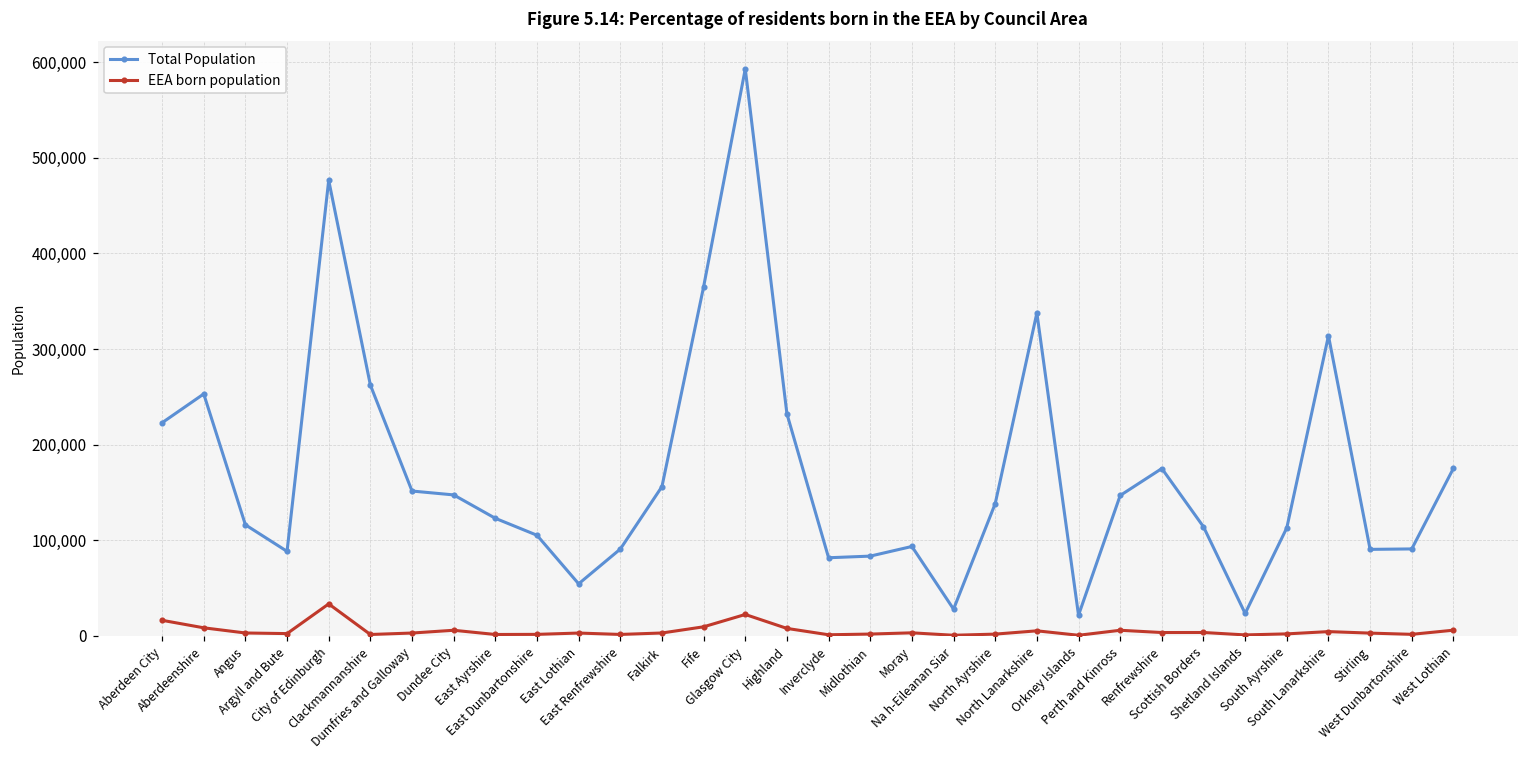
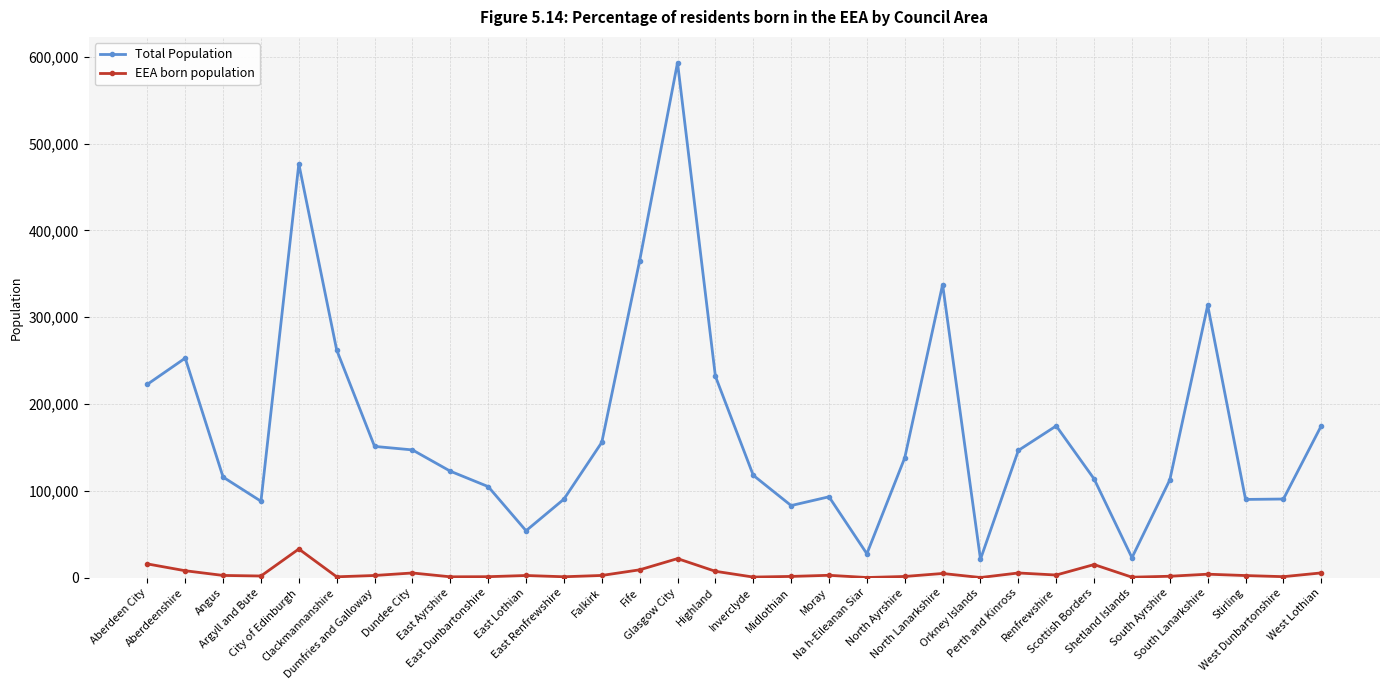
  {
    "Total Population": {
      "Aberdeen City": "220,000",
      "Aberdeenshire": "250,000",
      "Angus": "120,000",
      "Argyll and Bute": "90,000",
      "City of Edinburgh": "480,000",
      "Clackmannanshire": "260,000",
      "Dumfries and Galloway": "150,000",
      "Dundee City": "150,000",
      "East Ayrshire": "120,000",
      "East Dunbartonshire": "110,000",
      "East Lothian": "50,000",
      "East Renfrewshire": "90,000",
      "Falkirk": "160,000",
      "Fife": "370,000",
      "Glasgow City": "590,000",
      "Highland": "230,000",
-     "Inverclyde": "80,000",
+     "Inverclyde": "120,000",
      "Midlothian": "80,000",
      "Moray": "90,000",
      "Na h-Eileanan Siar": "30,000",
      "North Ayrshire": "140,000",
      "North Lanarkshire": "340,000",
      "Orkney Islands": "20,000",
      "Perth and Kinross": "150,000",
      "Renfrewshire": "170,000",
      "Scottish Borders": "110,000",
      "Shetland Islands": "20,000",
      "South Ayrshire": "110,000",
      "South Lanarkshire": "310,000",
      "Stirling": "90,000",
      "West Dunbartonshire": "90,000",
      "West Lothian": "180,000"
    },
    "EEA born population": {
      "Aberdeen City": "20,000",
      "Aberdeenshire": "10,000",
      "Angus": "0",
      "Argyll and Bute": "0",
      "City of Edinburgh": "30,000",
      "Clackmannanshire": "0",
      "Dumfries and Galloway": "0",
      "Dundee City": "10,000",
      "East Ayrshire": "0",
      "East Dunbartonshire": "0",
      "East Lothian": "0",
      "East Renfrewshire": "0",
      "Falkirk": "0",
      "Fife": "10,000",
      "Glasgow City": "20,000",
      "Highland": "10,000",
      "Inverclyde": "0",
      "Midlothian": "0",
      "Moray": "0",
      "Na h-Eileanan Siar": "0",
      "North Ayrshire": "0",
      "North Lanarkshire": "0",
      "Orkney Islands": "0",
      "Perth and Kinross": "10,000",
      "Renfrewshire": "0",
-     "Scottish Borders": "0",
+     "Scottish Borders": "20,000",
      "Shetland Islands": "0",
      "South Ayrshire": "0",
      "South Lanarkshire": "0",
      "Stirling": "0",
      "West Dunbartonshire": "0",
      "West Lothian": "10,000"
    }
  }
